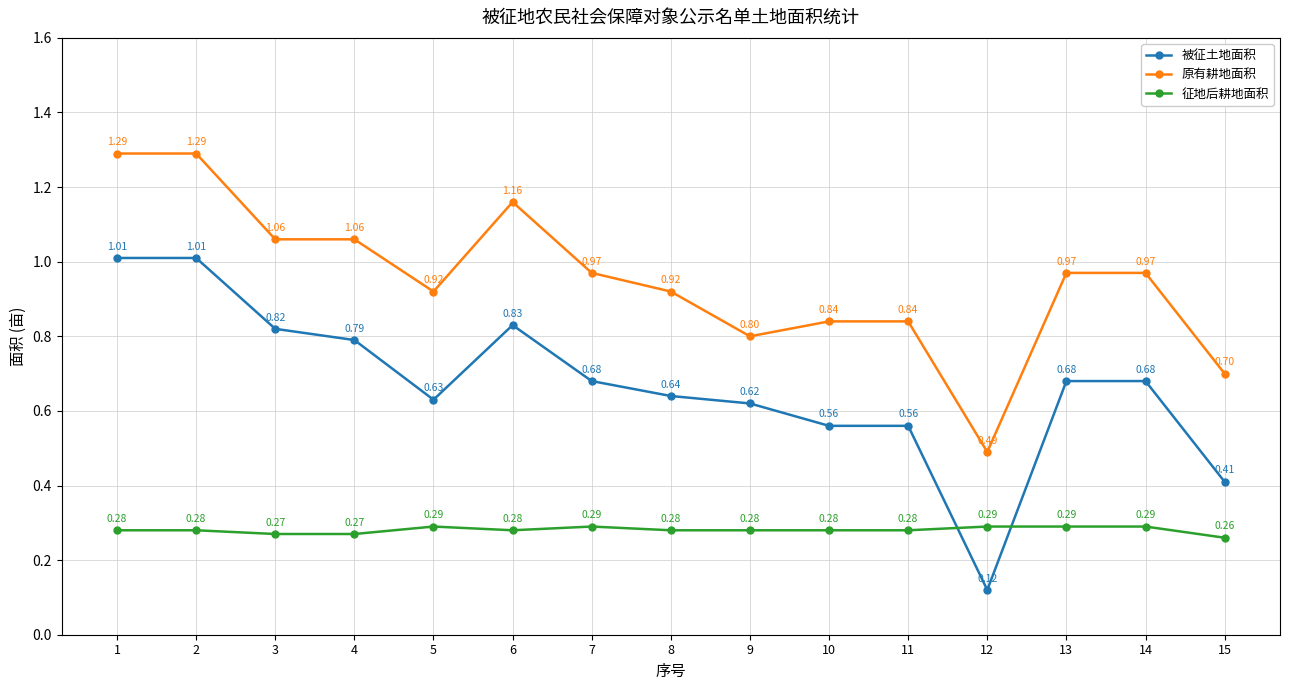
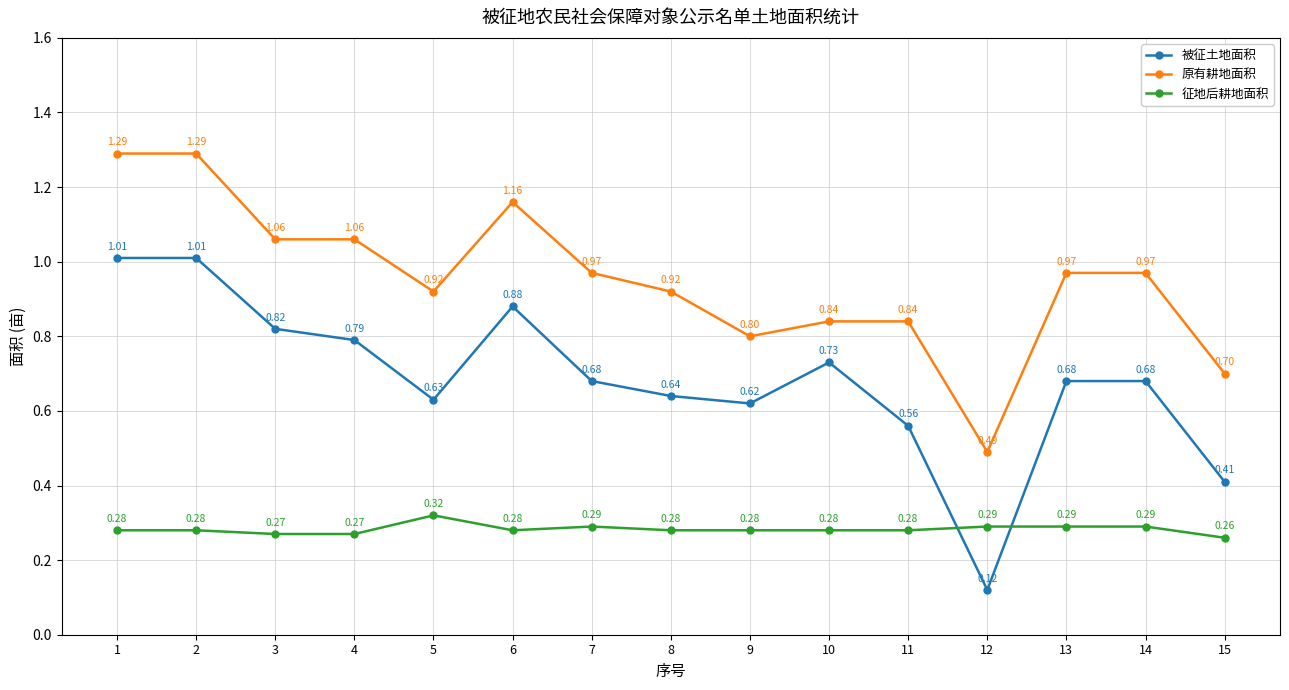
  {
    "被征土地面积": {
      "1": 1.01,
      "2": 1.01,
      "3": 0.82,
      "4": 0.79,
      "5": 0.63,
-     "6": 0.83,
+     "6": 0.88,
      "7": 0.68,
      "8": 0.64,
      "9": 0.62,
-     "10": 0.56,
+     "10": 0.73,
      "11": 0.56,
      "12": 0.12,
      "13": 0.68,
      "14": 0.68,
      "15": 0.41
    },
    "原有耕地面积": {
      "1": 1.29,
      "2": 1.29,
      "3": 1.06,
      "4": 1.06,
      "5": 0.92,
      "6": 1.16,
      "7": 0.97,
      "8": 0.92,
      "9": 0.80,
      "10": 0.84,
      "11": 0.84,
      "12": 0.49,
      "13": 0.97,
      "14": 0.97,
      "15": 0.70
    },
    "征地后耕地面积": {
      "1": 0.28,
      "2": 0.28,
      "3": 0.27,
      "4": 0.27,
-     "5": 0.29,
+     "5": 0.32,
      "6": 0.28,
      "7": 0.29,
      "8": 0.28,
      "9": 0.28,
      "10": 0.28,
      "11": 0.28,
      "12": 0.29,
      "13": 0.29,
      "14": 0.29,
      "15": 0.26
    }
  }
